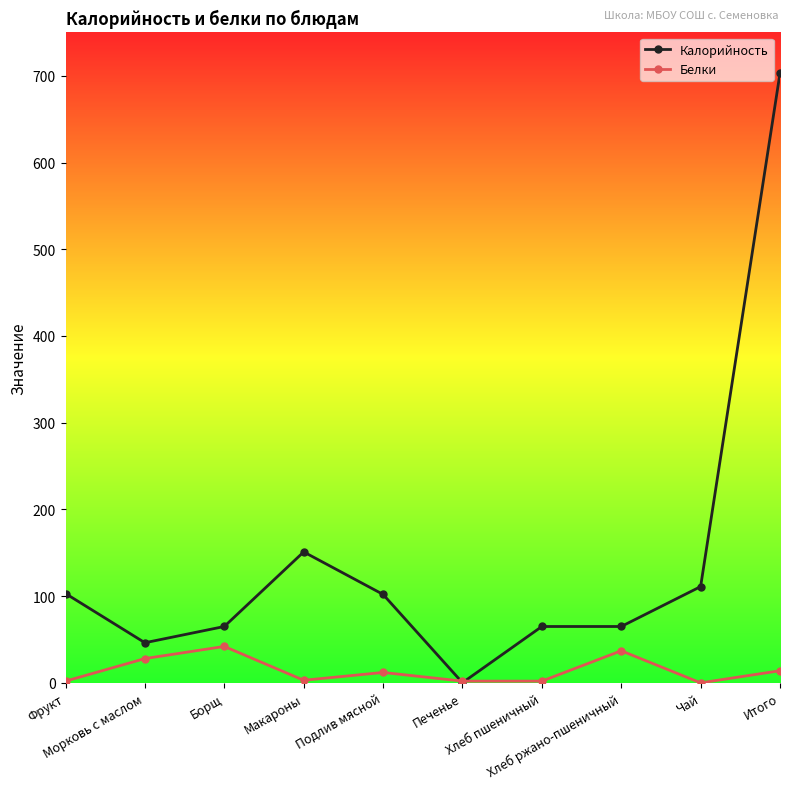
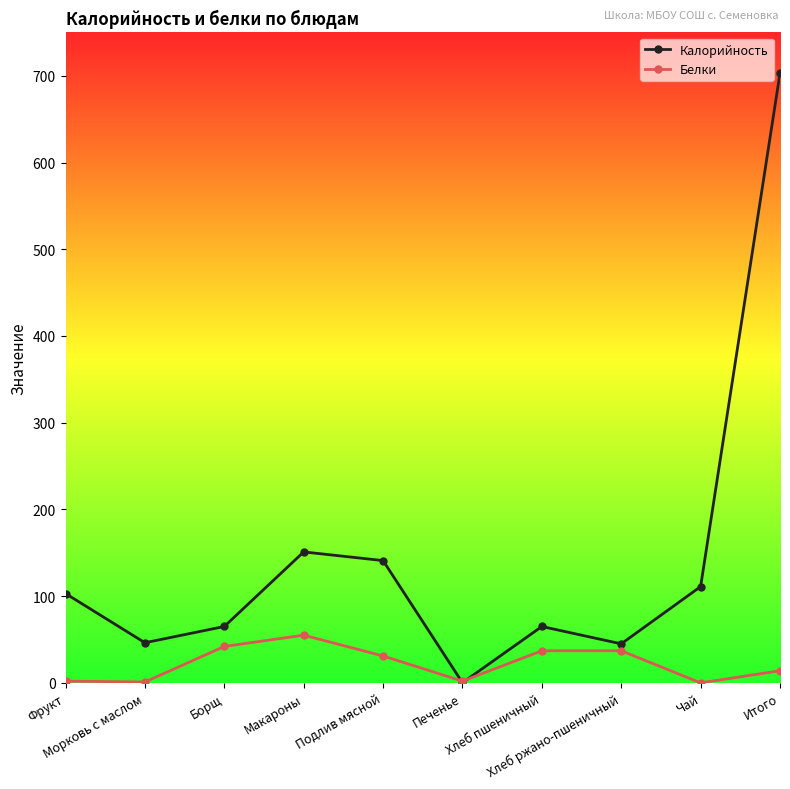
  {
    "Калорийность": {
      "Фрукт": 100,
      "Морковь с маслом": 50,
      "Борщ": 70,
      "Макароны": 150,
-     "Подлив мясной": 100,
+     "Подлив мясной": 140,
      "Хлеб пшеничный": 70,
-     "Хлеб ржано-пшеничный": 70,
+     "Хлеб ржано-пшеничный": 50,
      "Чай": 110,
      "Итого": 700
    },
    "Белки": {
      "Фрукт": 0,
-     "Морковь с маслом": 30,
+     "Морковь с маслом": 0,
      "Борщ": 40,
-     "Макароны": 0,
-     "Подлив мясной": 10,
-     "Хлеб пшеничный": 0,
+     "Макароны": 60,
+     "Подлив мясной": 30,
+     "Хлеб пшеничный": 40,
      "Хлеб ржано-пшеничный": 40,
      "Чай": 0,
      "Итого": 10
    }
  }
